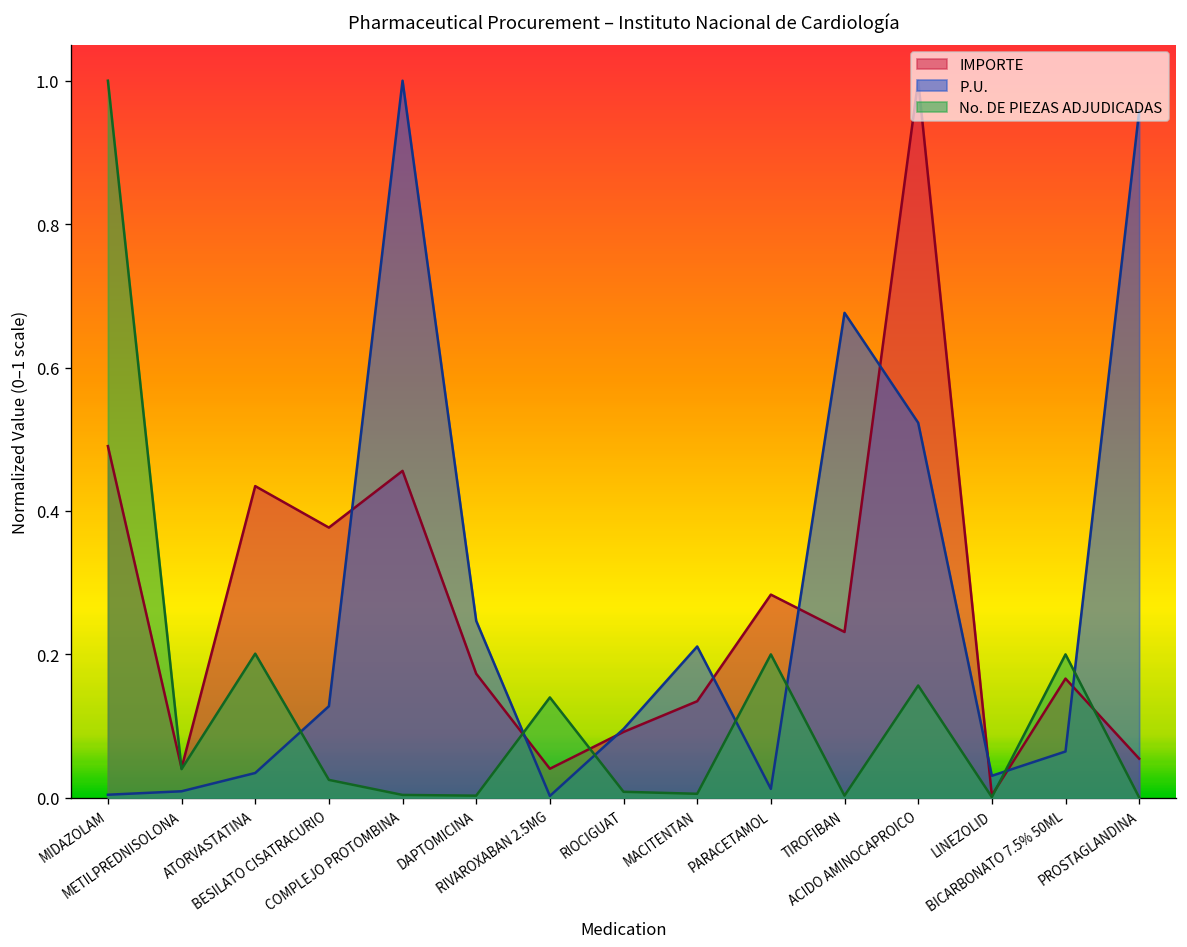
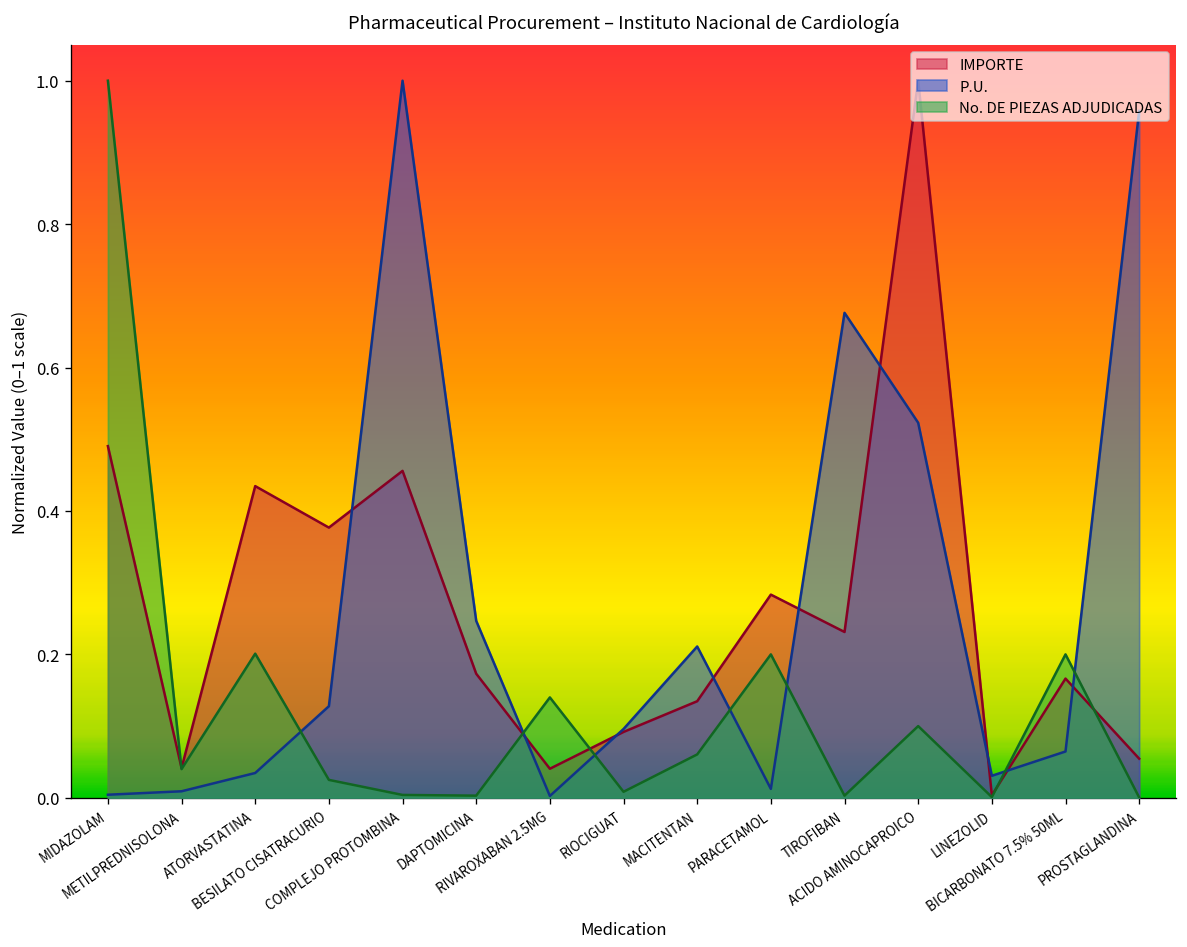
  {
    "IMPORTE": {
      "MIDAZOLAM": 0.49,
      "ATORVASTATINA": 0.43,
      "BESILATO CISATRACURIO": 0.38,
      "COMPLEJO PROTOMBINA": 0.46,
      "DAPTOMICINA": 0.17,
      "RIVAROXABAN 2.5MG": 0.04,
      "MACITENTAN": 0.13,
      "PARACETAMOL": 0.28,
      "TIROFIBAN": 0.23,
      "BICARBONATO 7.5% 50ML": 0.17,
      "PROSTAGLANDINA": 0.05
    },
    "P.U.": {
      "MIDAZOLAM": 0.00,
      "METILPREDNISOLONA": 0.01,
      "ATORVASTATINA": 0.03,
      "BESILATO CISATRACURIO": 0.13,
      "COMPLEJO PROTOMBINA": 1.00,
      "DAPTOMICINA": 0.25,
      "RIVAROXABAN 2.5MG": 0.00,
      "MACITENTAN": 0.21,
      "PARACETAMOL": 0.01,
      "TIROFIBAN": 0.68,
      "ACIDO AMINOCAPROICO": 0.52,
      "LINEZOLID": 0.03,
      "BICARBONATO 7.5% 50ML": 0.06
    },
    "No. DE PIEZAS ADJUDICADAS": {
      "MIDAZOLAM": 1.00,
      "ATORVASTATINA": 0.20,
      "BESILATO CISATRACURIO": 0.03,
      "COMPLEJO PROTOMBINA": 0.00,
      "DAPTOMICINA": 0.00,
      "RIVAROXABAN 2.5MG": 0.14,
      "RIOCIGUAT": 0.01,
-     "MACITENTAN": 0.01,
+     "MACITENTAN": 0.06,
      "PARACETAMOL": 0.20,
      "TIROFIBAN": 0.00,
-     "ACIDO AMINOCAPROICO": 0.16,
+     "ACIDO AMINOCAPROICO": 0.10,
      "BICARBONATO 7.5% 50ML": 0.20,
      "PROSTAGLANDINA": 0.00
    }
  }
